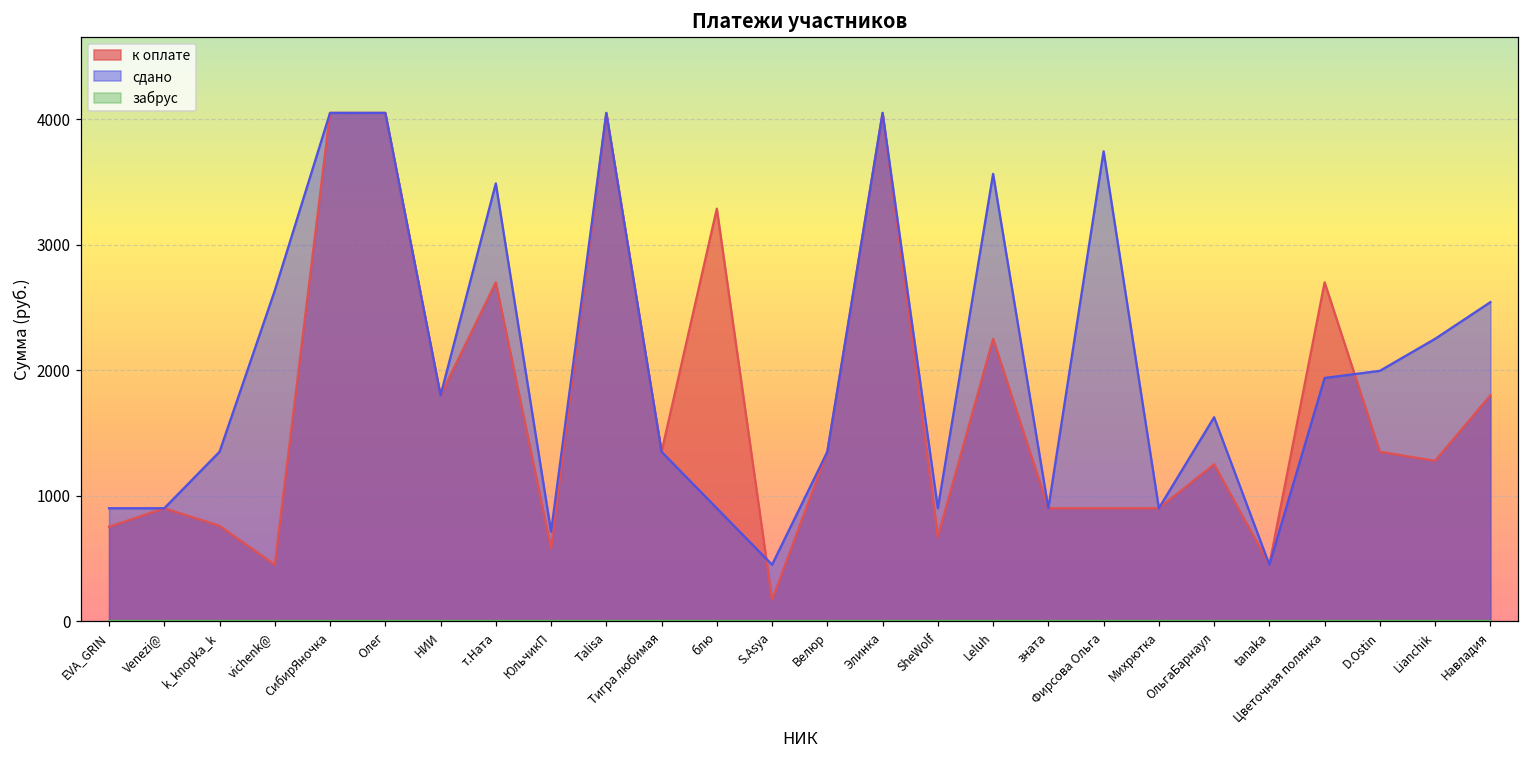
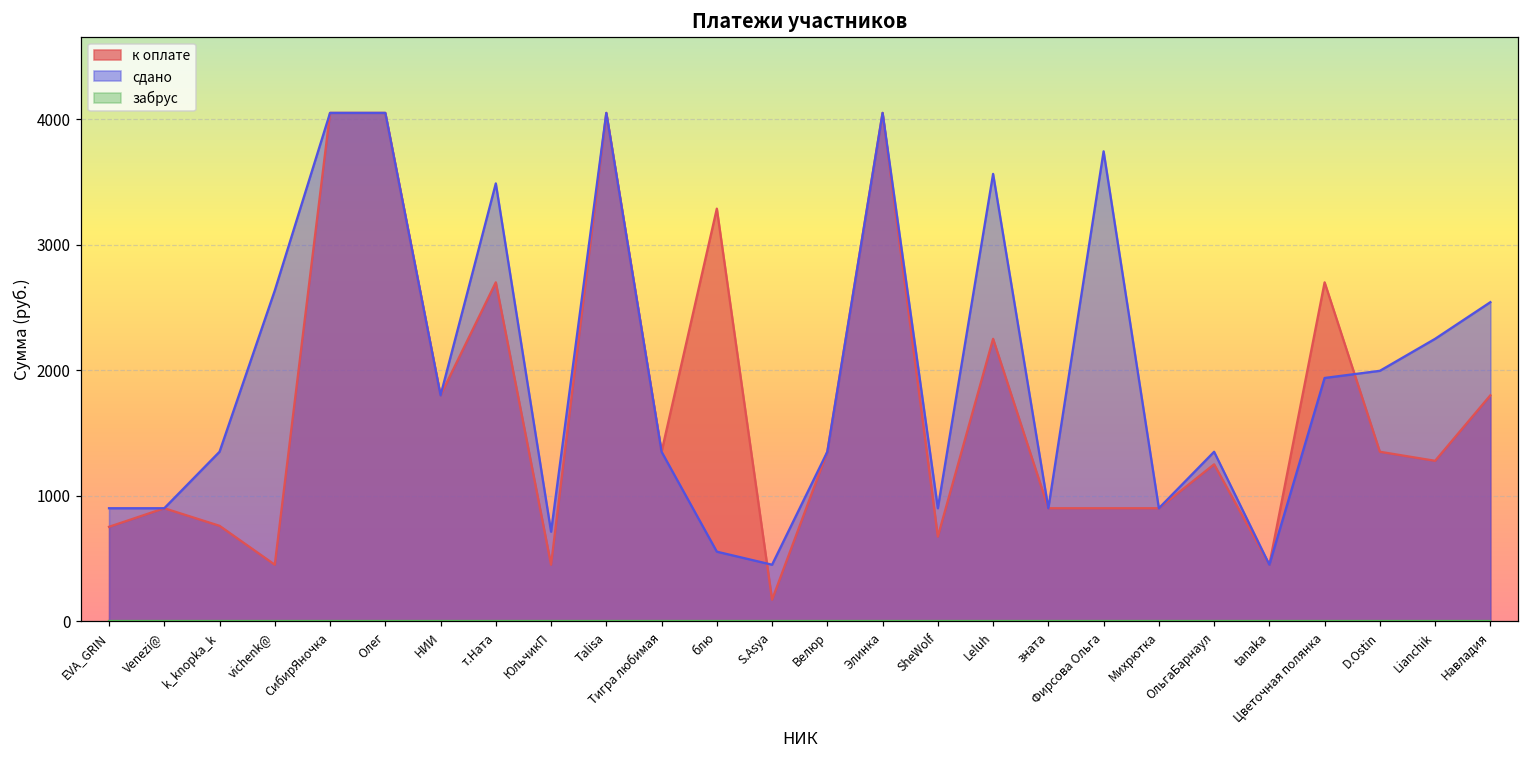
  {
    "к оплате": {
      "EVA_GRIN": 750,
      "k_knopka_k": 760,
      "vichenk@": 450,
      "т.Ната": 2700,
-     "ЮльчикП": 580,
+     "ЮльчикП": 450,
      "блю": 3290,
      "S.Asya": 170,
      "SheWolf": 670,
      "Leluh": 2250,
      "Фирсова Ольга": 900,
      "ОльгаБарнаул": 1250,
      "Цветочная полянка": 2700,
      "D.Ostin": 1350,
      "Lianchik": 1280,
      "Навладия": 1800
    },
    "сдано": {
      "EVA_GRIN": 900,
      "k_knopka_k": 1350,
      "vichenk@": 2640,
      "т.Ната": 3490,
      "ЮльчикП": 710,
-     "блю": 900,
+     "блю": 550,
      "S.Asya": 450,
      "SheWolf": 900,
      "Leluh": 3560,
      "Фирсова Ольга": 3740,
-     "ОльгаБарнаул": 1630,
+     "ОльгаБарнаул": 1350,
      "Цветочная полянка": 1940,
      "D.Ostin": 2000,
      "Lianchik": 2250,
      "Навладия": 2540
    },
    "забрус": {
      "EVA_GRIN": 0,
      "Venezi@": 0,
      "k_knopka_k": 0,
      "vichenk@": 0,
      "СибирЯночка": 0,
      "Олег": 0,
      "НИИ": 0,
      "т.Ната": 0,
      "ЮльчикП": 0,
      "Talisa": 0,
      "Тигра любимая": 0,
      "блю": 0,
      "S.Asya": 0,
      "Велюр": 0,
      "Элинка": 0,
      "SheWolf": 0,
      "Leluh": 0,
      "зната": 0,
      "Фирсова Ольга": 0,
      "Михрютка": 0,
      "ОльгаБарнаул": 0,
      "tanaka": 0,
      "Цветочная полянка": 0,
      "D.Ostin": 0,
      "Lianchik": 0,
      "Навладия": 0
    }
  }
